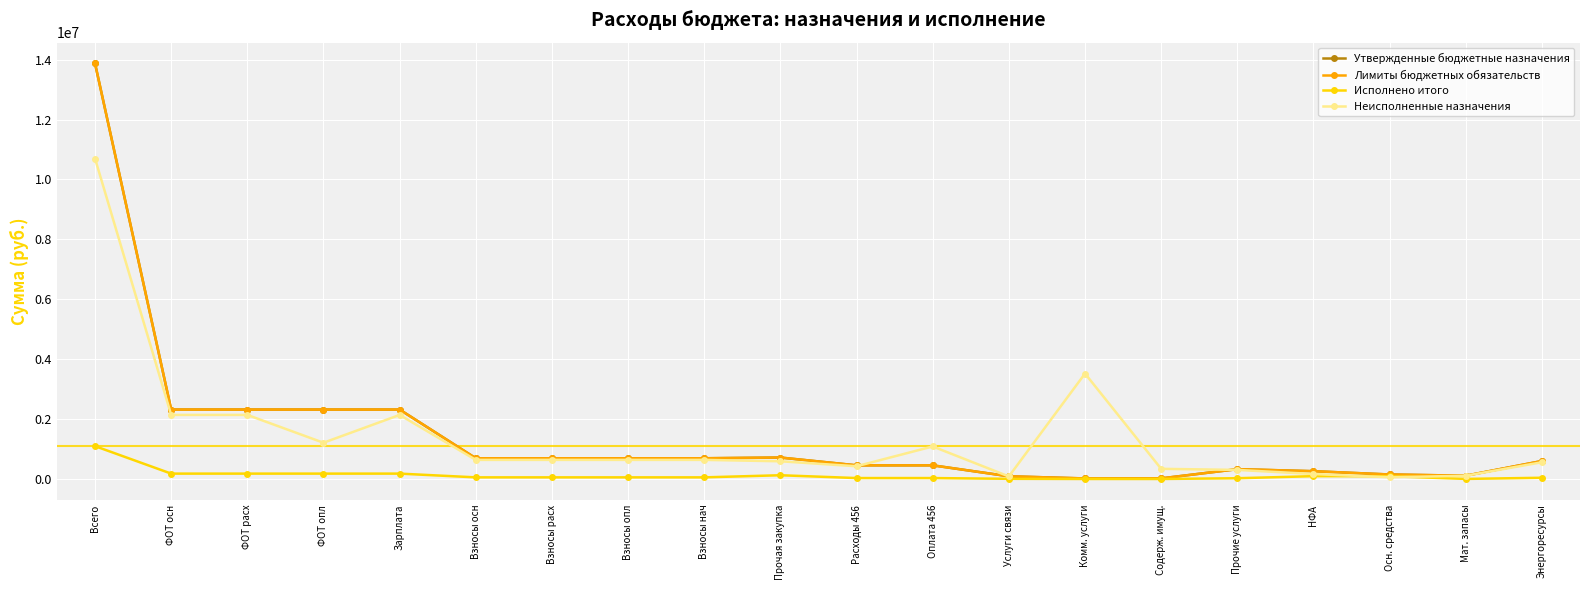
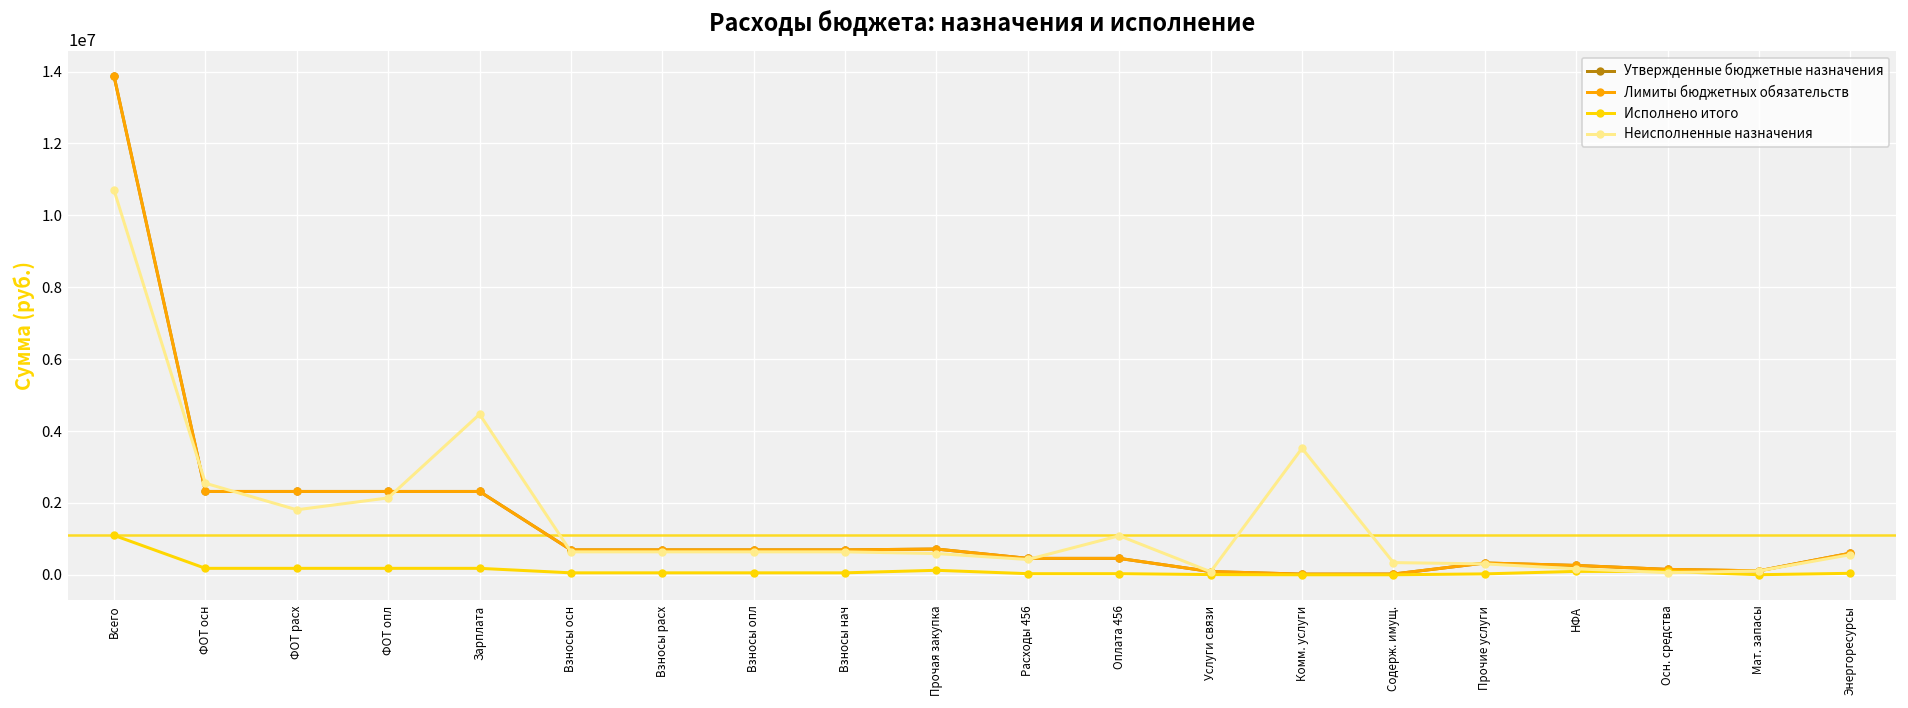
  {
    "Неисполненные назначения": {
      "Всего": 10700000,
-     "ФОТ осн": 2100000,
-     "ФОТ расх": 2100000,
-     "ФОТ опл": 1200000,
-     "Зарплата": 2100000,
+     "ФОТ осн": 2500000,
+     "ФОТ расх": 1800000,
+     "ФОТ опл": 2100000,
+     "Зарплата": 4500000,
      "Прочая закупка": 600000,
      "Оплата 456": 1100000,
      "Комм. услуги": 3500000,
      "Содерж. имущ.": 300000
    }
  }
